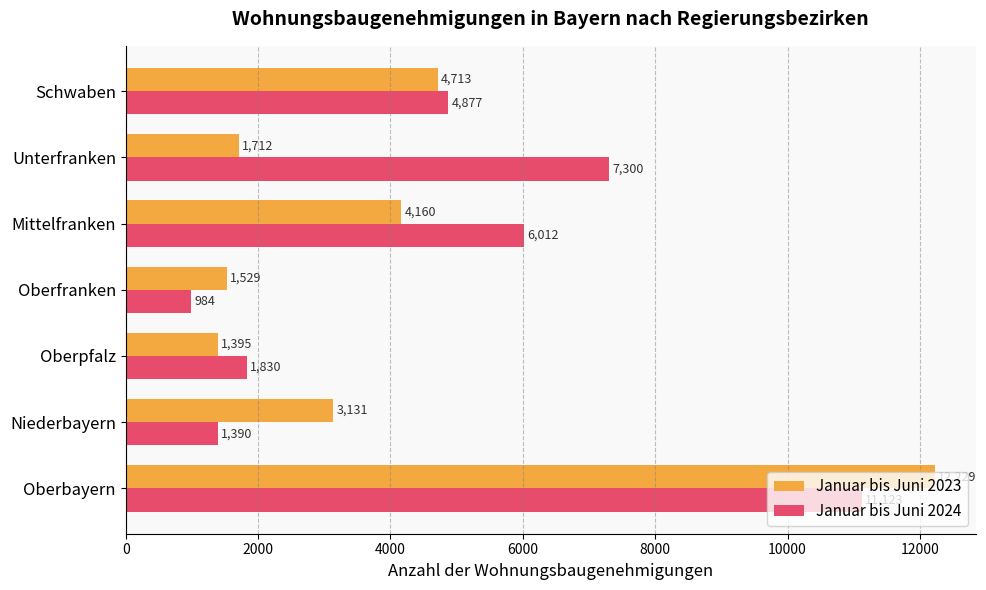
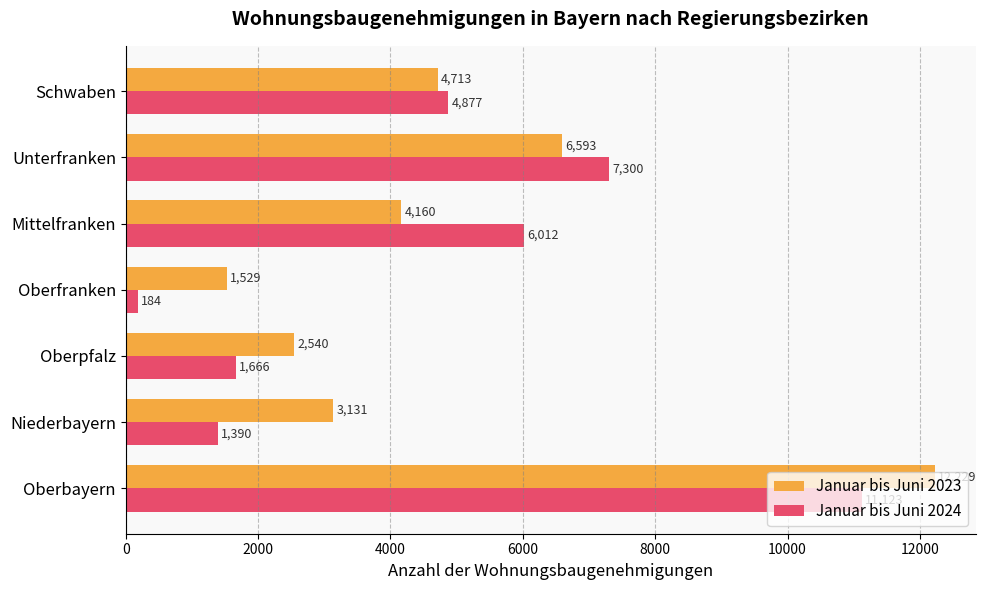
  {
    "Januar bis Juni 2023": {
      "Schwaben": "4,713",
-     "Unterfranken": "1,712",
+     "Unterfranken": "6,593",
      "Mittelfranken": "4,160",
      "Oberfranken": "1,529",
-     "Oberpfalz": "1,395",
+     "Oberpfalz": "2,540",
      "Niederbayern": "3,131"
    },
    "Januar bis Juni 2024": {
      "Schwaben": "4,877",
      "Unterfranken": "7,300",
      "Mittelfranken": "6,012",
-     "Oberfranken": "984",
-     "Oberpfalz": "1,830",
+     "Oberfranken": "184",
+     "Oberpfalz": "1,666",
      "Niederbayern": "1,390"
    }
  }
